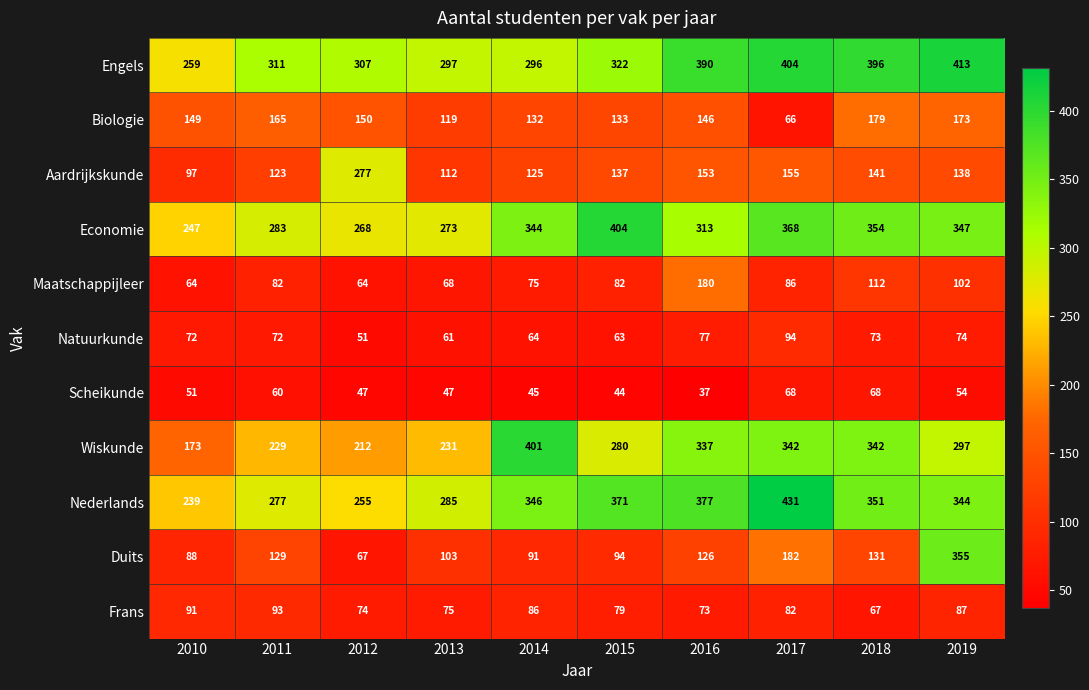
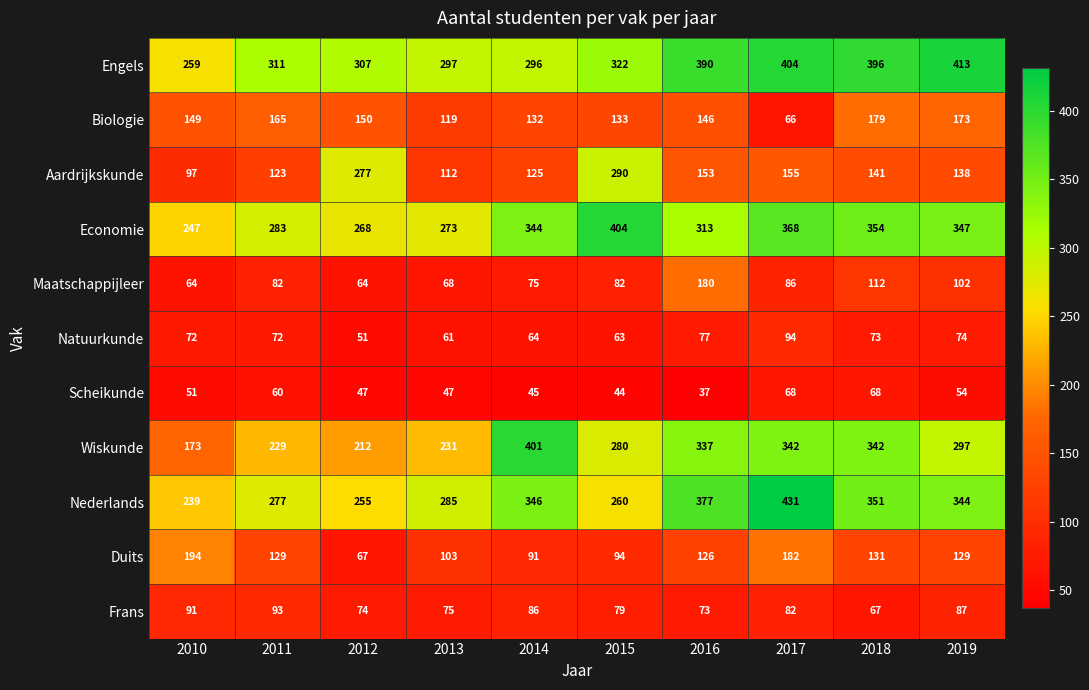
  {
    "Engels": {
      "2010": 259,
      "2011": 311,
      "2012": 307,
      "2013": 297,
      "2014": 296,
      "2015": 322,
      "2016": 390,
      "2017": 404,
      "2018": 396,
      "2019": 413
    },
    "Biologie": {
      "2010": 149,
      "2011": 165,
      "2012": 150,
      "2013": 119,
      "2014": 132,
      "2015": 133,
      "2016": 146,
      "2017": 66,
      "2018": 179,
      "2019": 173
    },
    "Aardrijkskunde": {
      "2010": 97,
      "2011": 123,
      "2012": 277,
      "2013": 112,
      "2014": 125,
-     "2015": 137,
+     "2015": 290,
      "2016": 153,
      "2017": 155,
      "2018": 141,
      "2019": 138
    },
    "Economie": {
      "2010": 247,
      "2011": 283,
      "2012": 268,
      "2013": 273,
      "2014": 344,
      "2015": 404,
      "2016": 313,
      "2017": 368,
      "2018": 354,
      "2019": 347
    },
    "Maatschappijleer": {
      "2010": 64,
      "2011": 82,
      "2012": 64,
      "2013": 68,
      "2014": 75,
      "2015": 82,
      "2016": 180,
      "2017": 86,
      "2018": 112,
      "2019": 102
    },
    "Natuurkunde": {
      "2010": 72,
      "2011": 72,
      "2012": 51,
      "2013": 61,
      "2014": 64,
      "2015": 63,
      "2016": 77,
      "2017": 94,
      "2018": 73,
      "2019": 74
    },
    "Scheikunde": {
      "2010": 51,
      "2011": 60,
      "2012": 47,
      "2013": 47,
      "2014": 45,
      "2015": 44,
      "2016": 37,
      "2017": 68,
      "2018": 68,
      "2019": 54
    },
    "Wiskunde": {
      "2010": 173,
      "2011": 229,
      "2012": 212,
      "2013": 231,
      "2014": 401,
      "2015": 280,
      "2016": 337,
      "2017": 342,
      "2018": 342,
      "2019": 297
    },
    "Nederlands": {
      "2010": 239,
      "2011": 277,
      "2012": 255,
      "2013": 285,
      "2014": 346,
-     "2015": 371,
+     "2015": 260,
      "2016": 377,
      "2017": 431,
      "2018": 351,
      "2019": 344
    },
    "Duits": {
-     "2010": 88,
+     "2010": 194,
      "2011": 129,
      "2012": 67,
      "2013": 103,
      "2014": 91,
      "2015": 94,
      "2016": 126,
      "2017": 182,
      "2018": 131,
-     "2019": 355
+     "2019": 129
    },
    "Frans": {
      "2010": 91,
      "2011": 93,
      "2012": 74,
      "2013": 75,
      "2014": 86,
      "2015": 79,
      "2016": 73,
      "2017": 82,
      "2018": 67,
      "2019": 87
    }
  }
